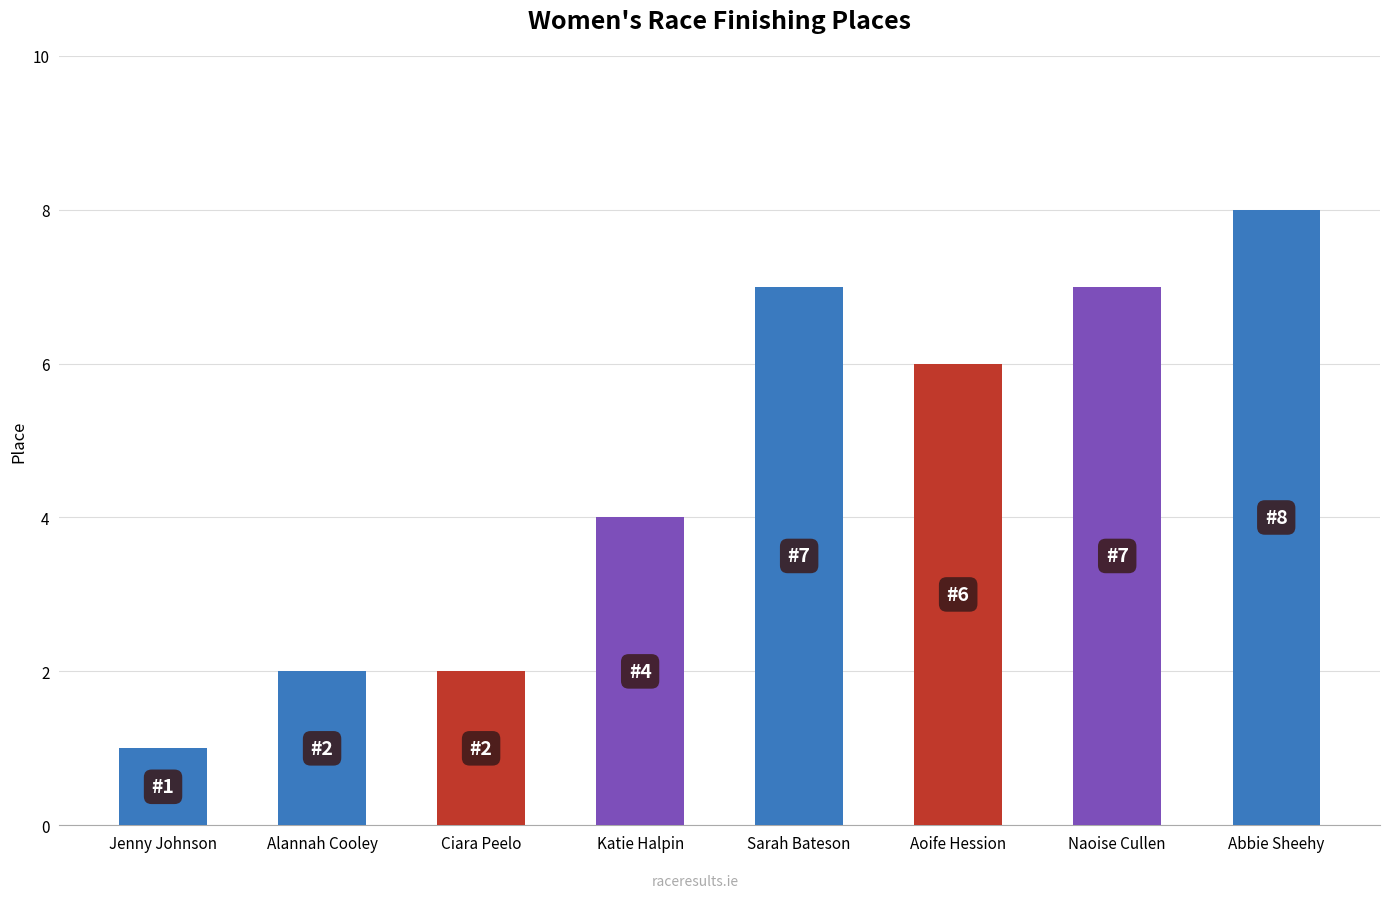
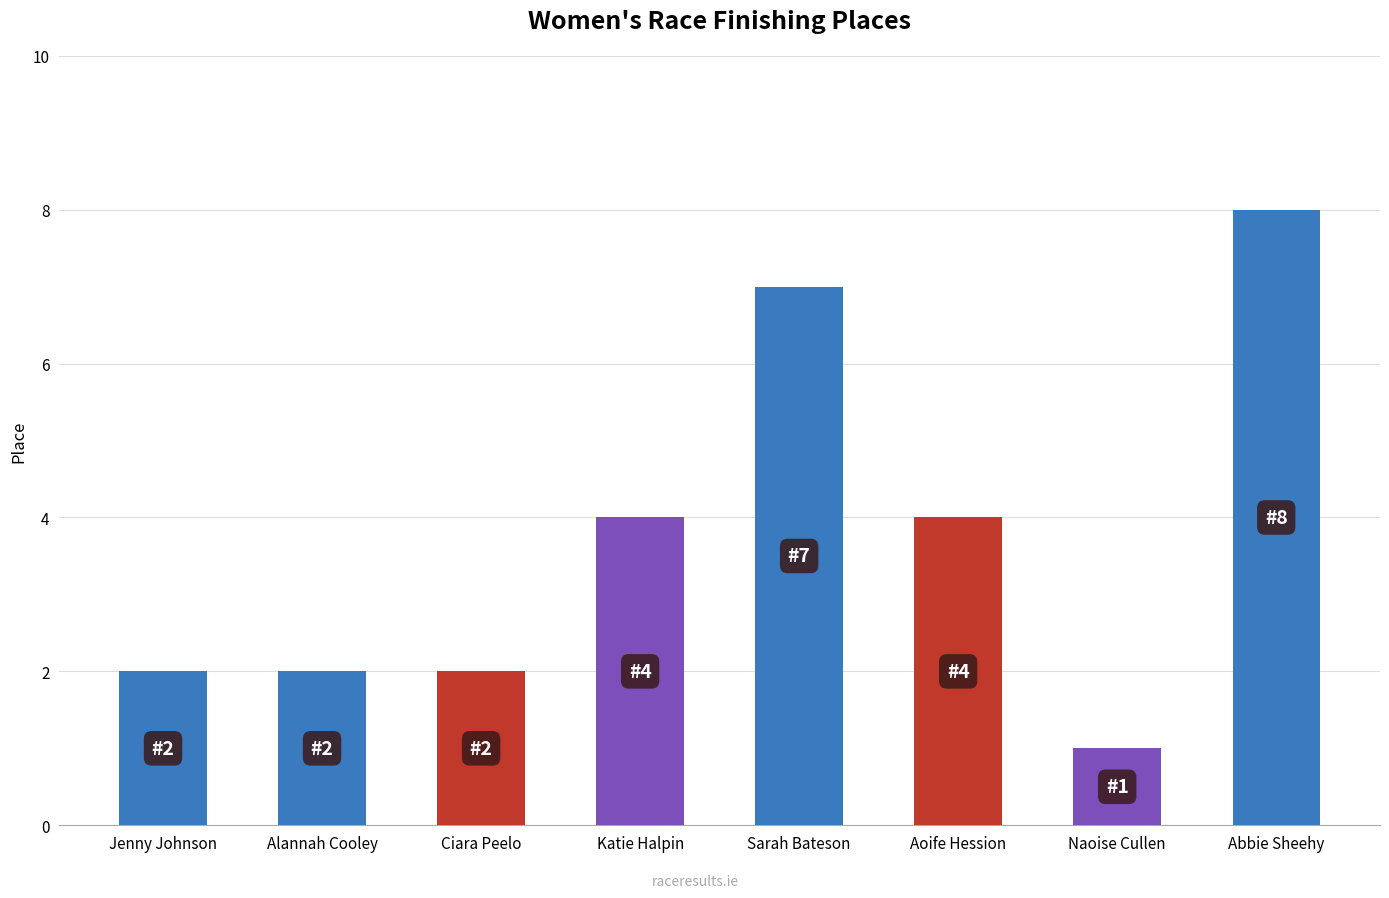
  {
-   "Jenny Johnson": 1,
-   "Aoife Hession": 6,
-   "Naoise Cullen": 7
+   "Jenny Johnson": 2,
+   "Aoife Hession": 4,
+   "Naoise Cullen": 1
  }
